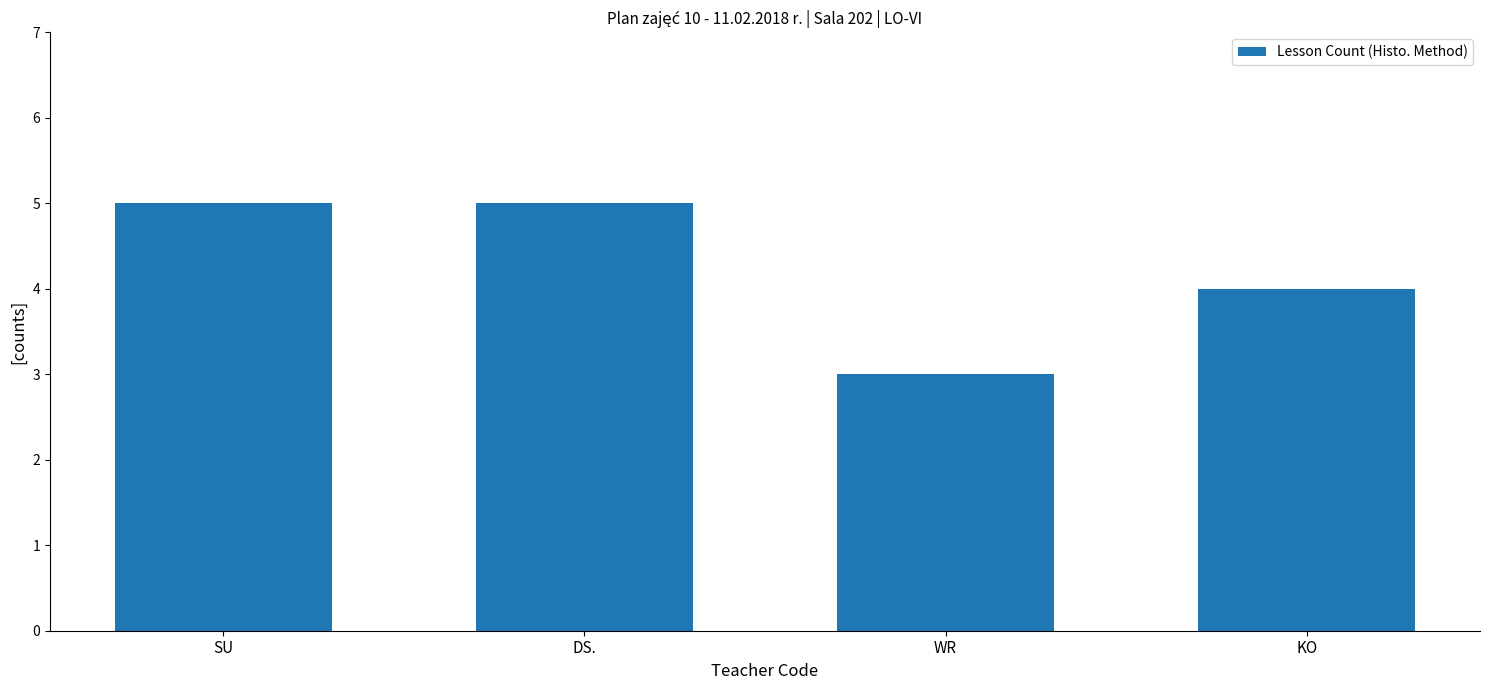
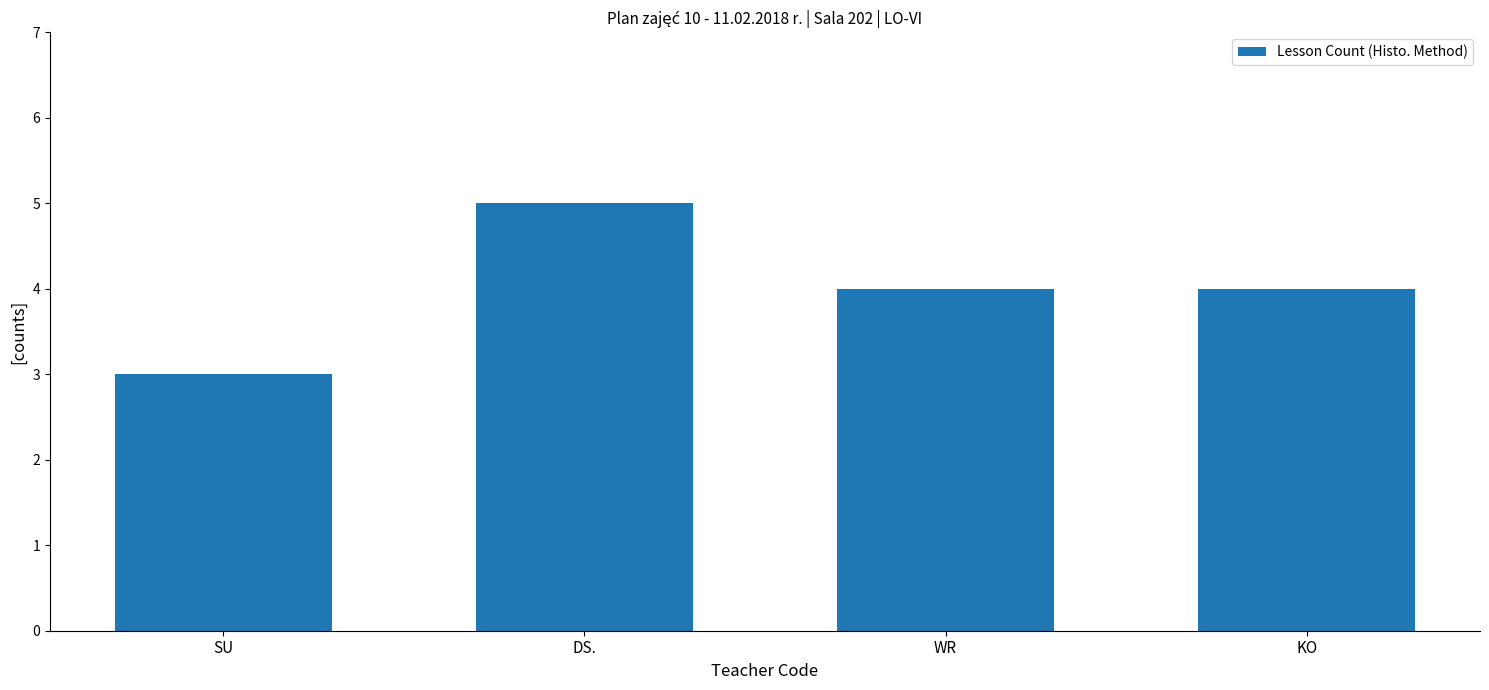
  {
-   "SU": 5,
+   "SU": 3,
    "DS.": 5,
-   "WR": 3,
+   "WR": 4,
    "KO": 4
  }
